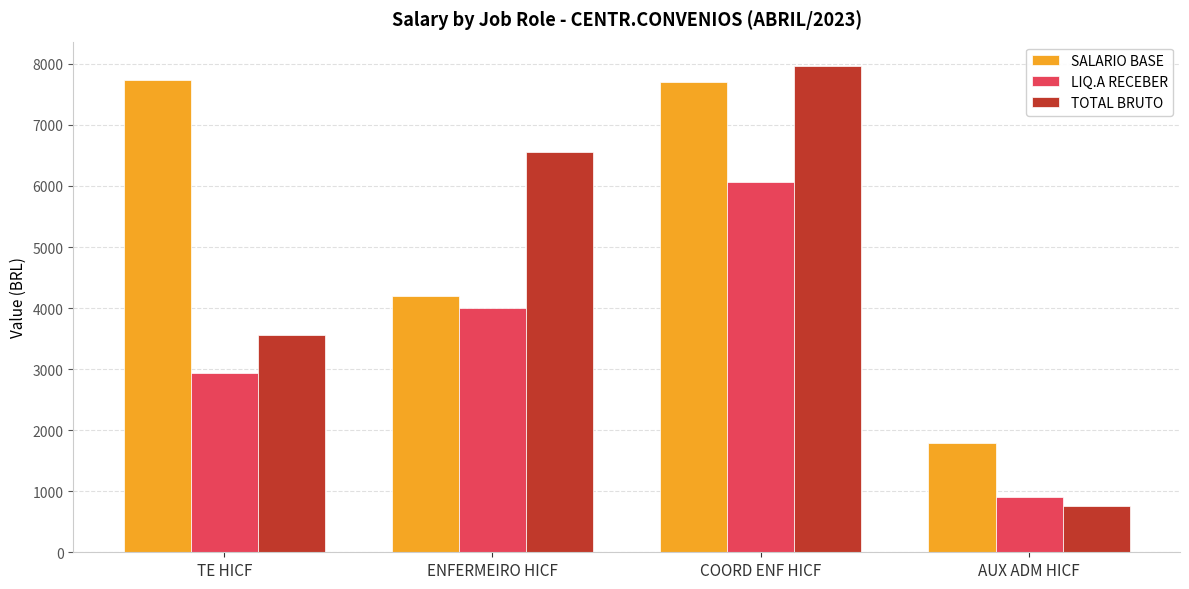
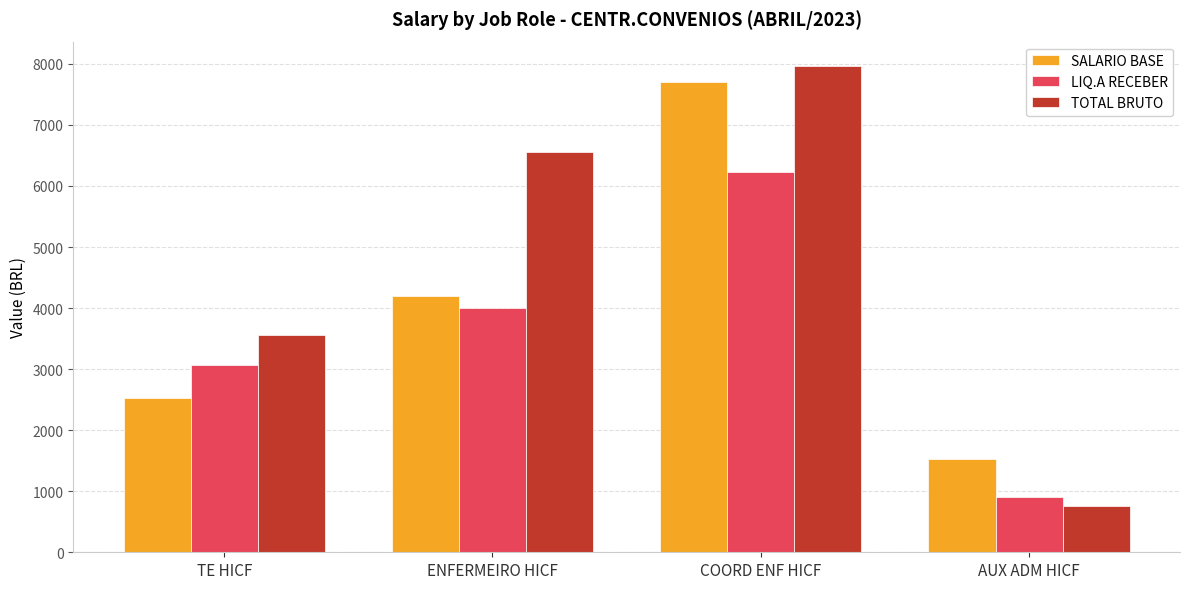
  {
    "SALARIO BASE": {
-     "TE HICF": 7700,
+     "TE HICF": 2500,
      "ENFERMEIRO HICF": 4200,
      "COORD ENF HICF": 7700,
-     "AUX ADM HICF": 1800
+     "AUX ADM HICF": 1500
    },
    "LIQ.A RECEBER": {
-     "TE HICF": 2900,
+     "TE HICF": 3100,
      "ENFERMEIRO HICF": 4000,
-     "COORD ENF HICF": 6100,
+     "COORD ENF HICF": 6200,
      "AUX ADM HICF": 900
    },
    "TOTAL BRUTO": {
      "TE HICF": 3600,
      "ENFERMEIRO HICF": 6600,
      "COORD ENF HICF": 8000,
      "AUX ADM HICF": 800
    }
  }
